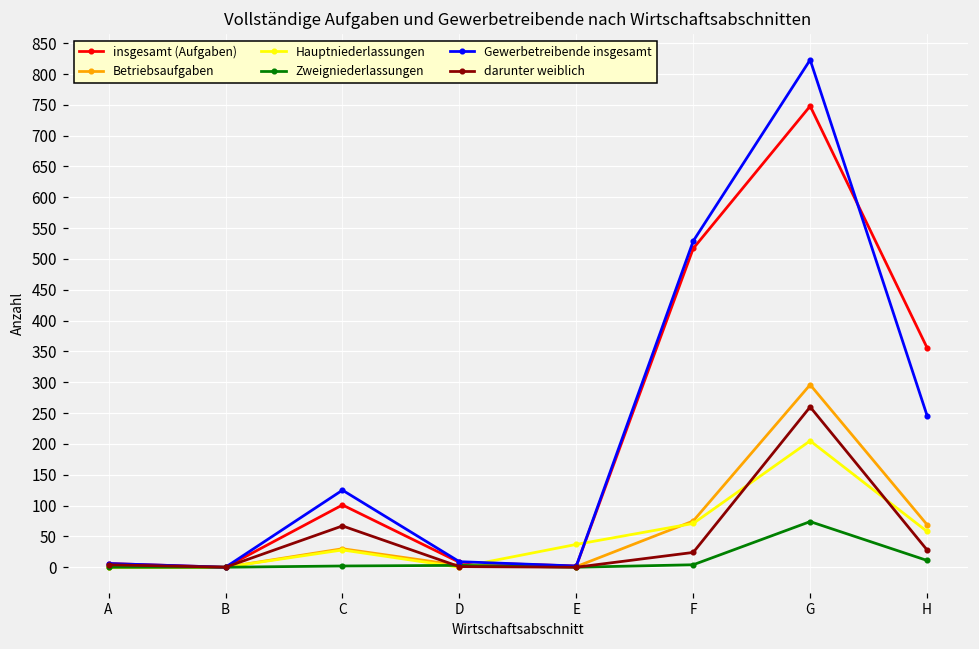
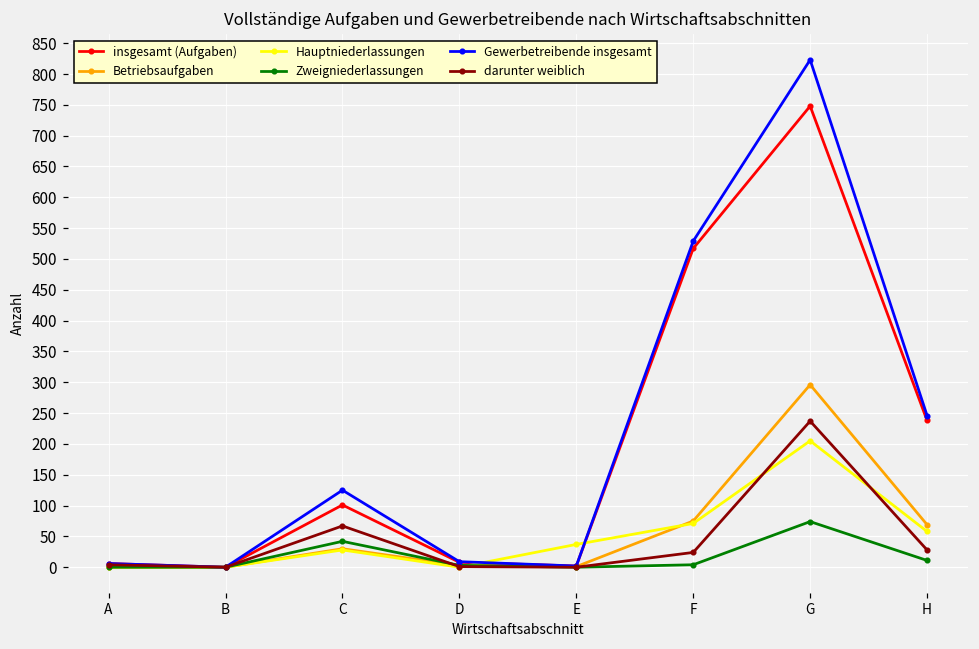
  {
    "insgesamt (Aufgaben)": {
      "C": 100,
      "F": 520,
      "G": 750,
-     "H": 360
+     "H": 240
    },
    "Betriebsaufgaben": {
      "G": 300,
      "H": 70
    },
    "Hauptniederlassungen": {
      "E": 40,
      "G": 210,
      "H": 60
    },
    "Zweigniederlassungen": {
-     "C": 0,
+     "C": 40,
      "F": 0,
      "G": 70,
      "H": 10
    },
    "Gewerbetreibende insgesamt": {
      "C": 130,
      "F": 530,
      "G": 820,
      "H": 250
    },
    "darunter weiblich": {
      "C": 70,
      "F": 20,
-     "G": 260,
+     "G": 240,
      "H": 30
    }
  }
